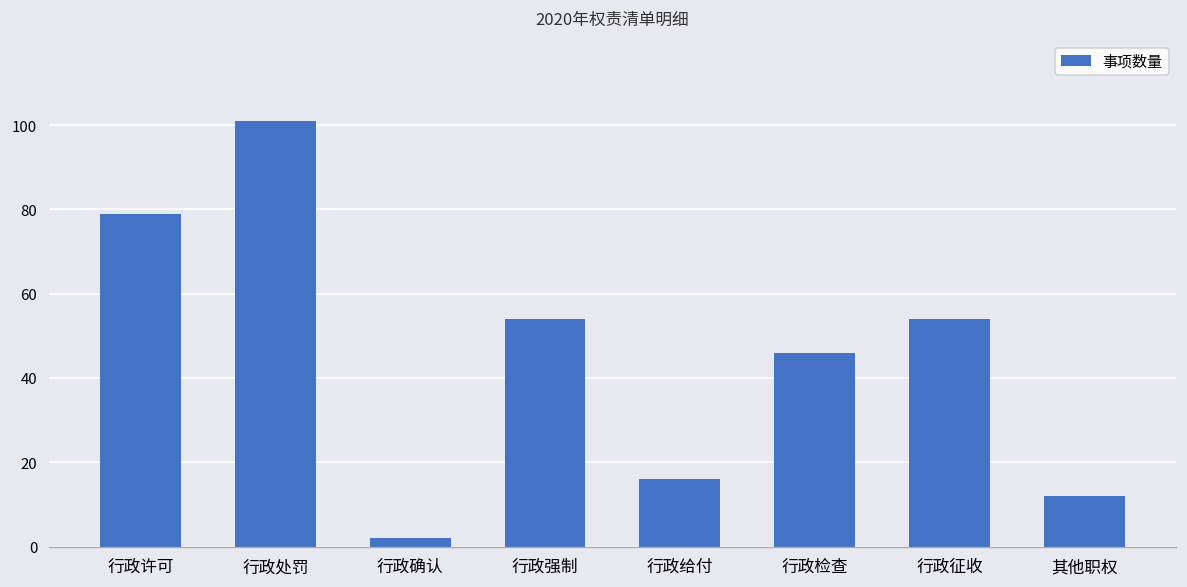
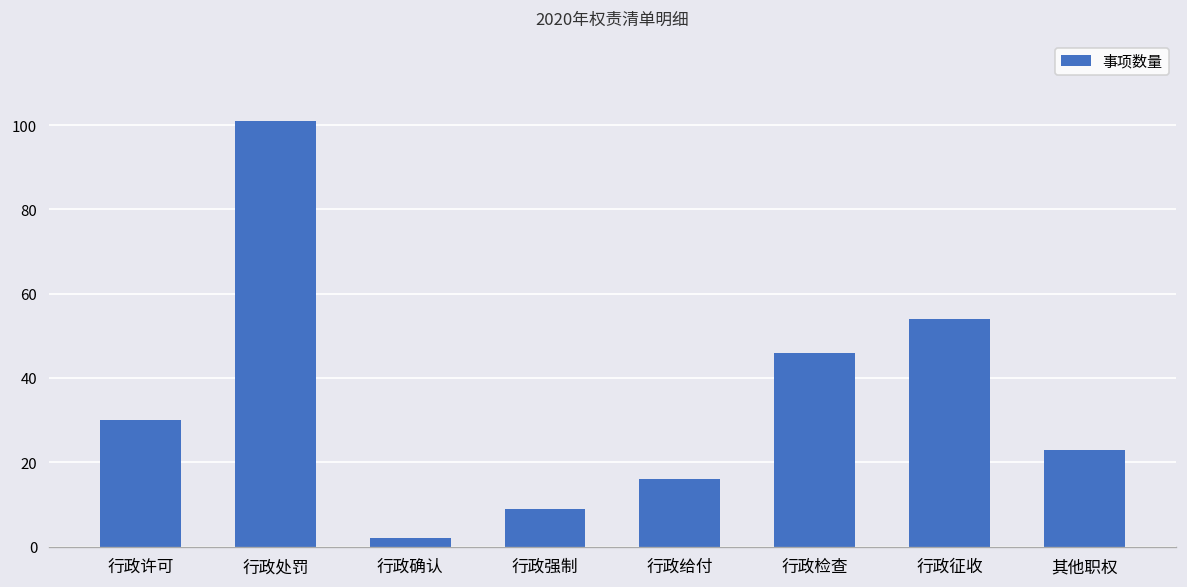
  {
-   "行政许可": 79,
+   "行政许可": 30,
    "行政处罚": 101,
    "行政确认": 2,
-   "行政强制": 54,
+   "行政强制": 9,
    "行政给付": 16,
    "行政检查": 46,
    "行政征收": 54,
-   "其他职权": 12
+   "其他职权": 23
  }
